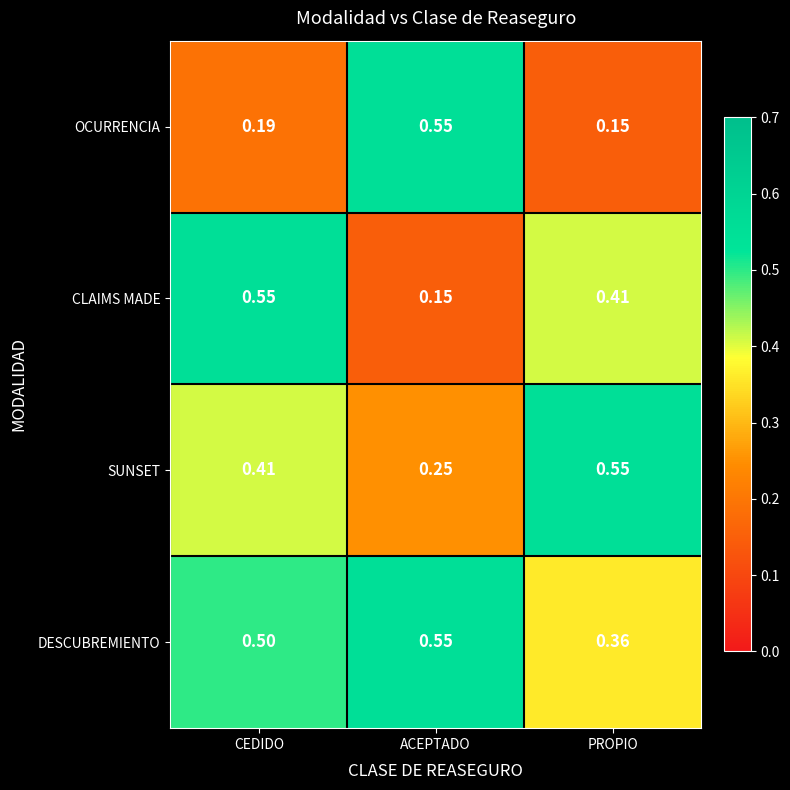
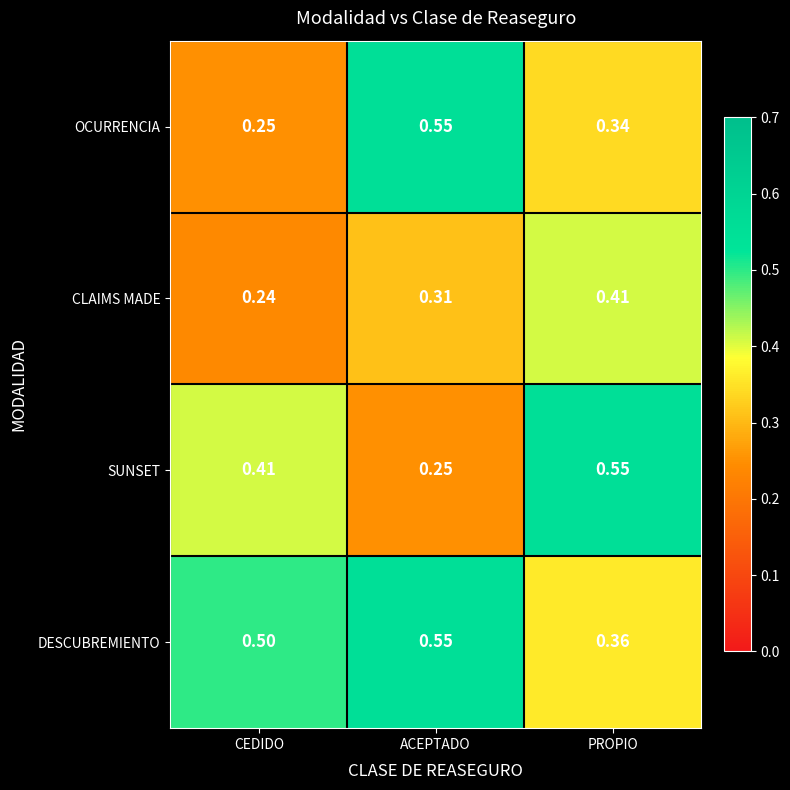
  {
    "OCURRENCIA": {
-     "CEDIDO": 0.19,
+     "CEDIDO": 0.25,
      "ACEPTADO": 0.55,
-     "PROPIO": 0.15
+     "PROPIO": 0.34
    },
    "CLAIMS MADE": {
-     "CEDIDO": 0.55,
-     "ACEPTADO": 0.15,
+     "CEDIDO": 0.24,
+     "ACEPTADO": 0.31,
      "PROPIO": 0.41
    },
    "SUNSET": {
      "CEDIDO": 0.41,
      "ACEPTADO": 0.25,
      "PROPIO": 0.55
    },
    "DESCUBREMIENTO": {
      "CEDIDO": 0.50,
      "ACEPTADO": 0.55,
      "PROPIO": 0.36
    }
  }
